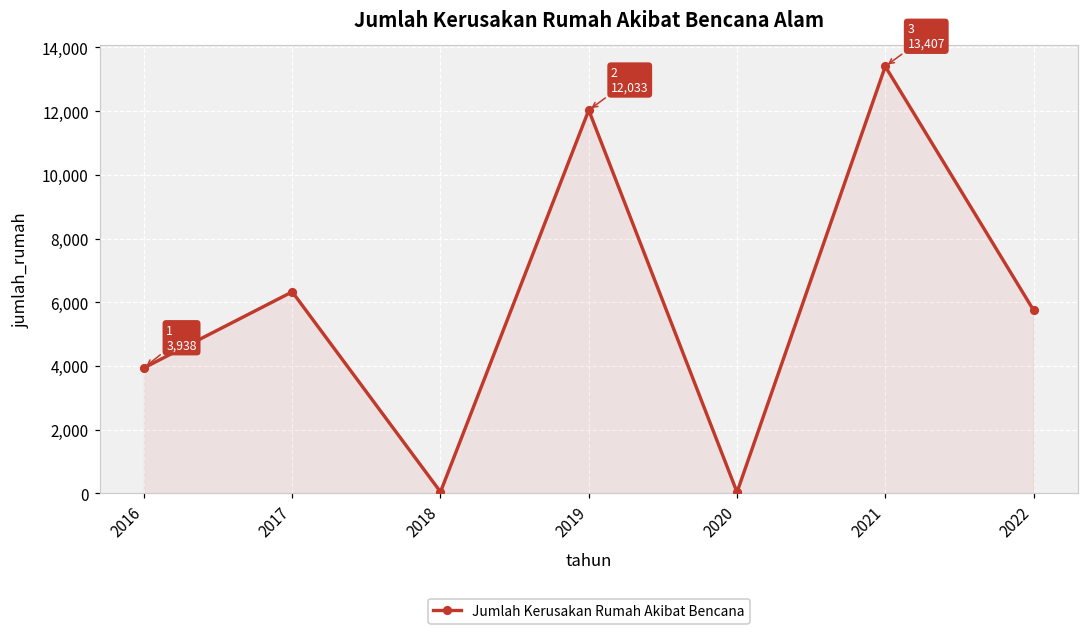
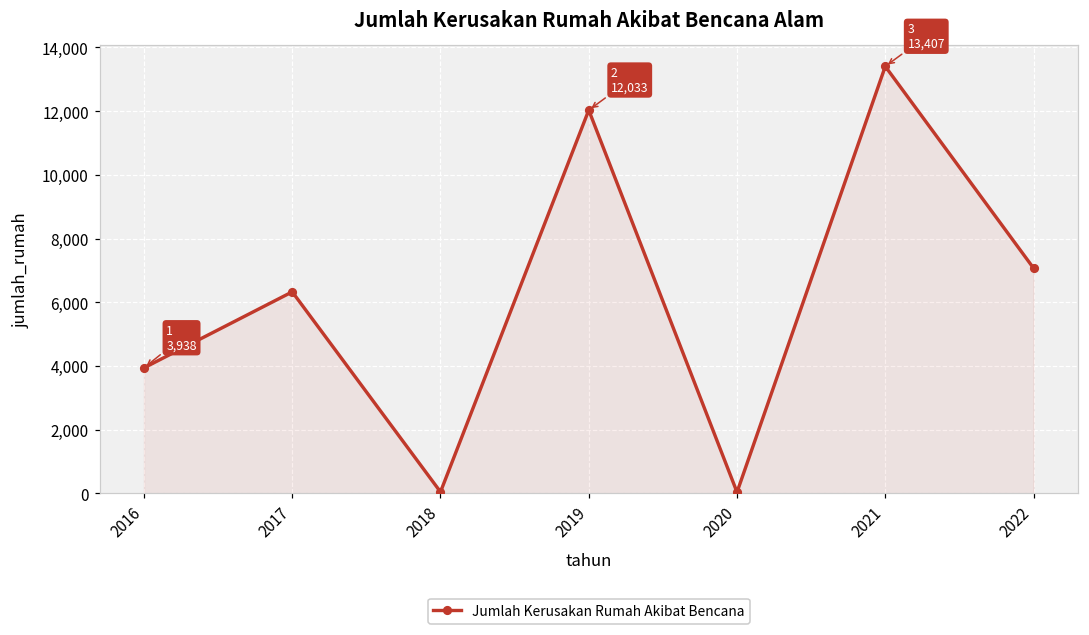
  {
    "2017": "6,300",
    "2018": "0",
    "2020": "0",
-   "2022": "5,800"
+   "2022": "7,100"
  }
